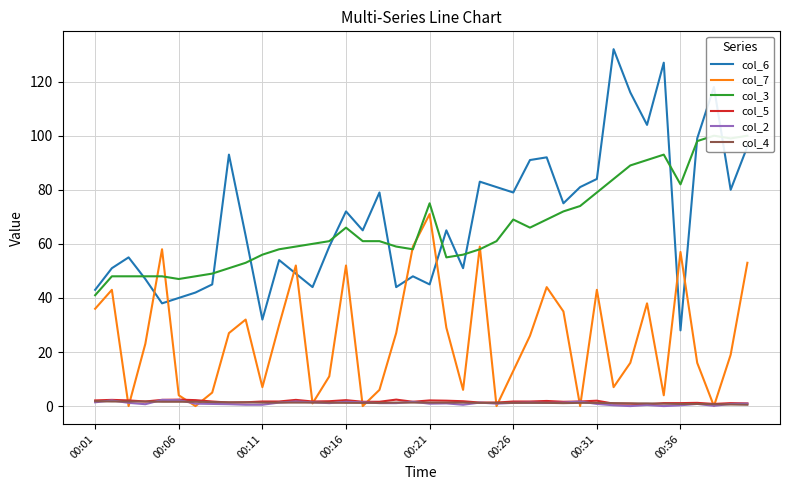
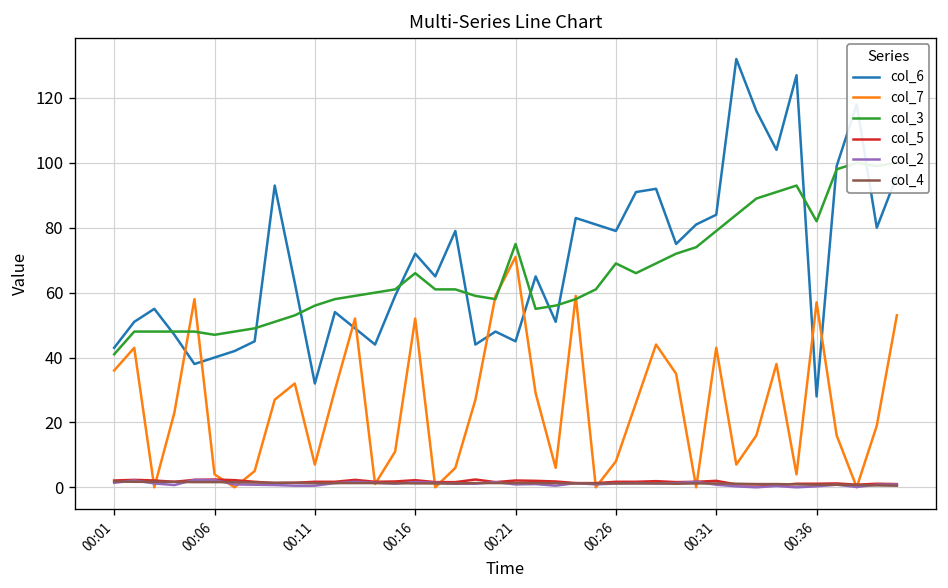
  {
    "col_6": {
      "00:01": 43,
      "00:06": 40,
      "00:11": 32,
      "00:16": 72,
      "00:21": 45,
      "00:26": 79,
      "00:31": 84,
      "00:36": 28
    },
    "col_7": {
      "00:01": 36,
      "00:06": 4,
      "00:11": 7,
      "00:16": 52,
      "00:21": 71,
-     "00:26": 13,
+     "00:26": 8,
      "00:31": 43,
      "00:36": 57
    },
    "col_3": {
      "00:01": 41,
      "00:06": 47,
      "00:11": 56,
      "00:16": 66,
      "00:21": 75,
      "00:26": 69,
      "00:31": 79,
      "00:36": 82
    }
  }
